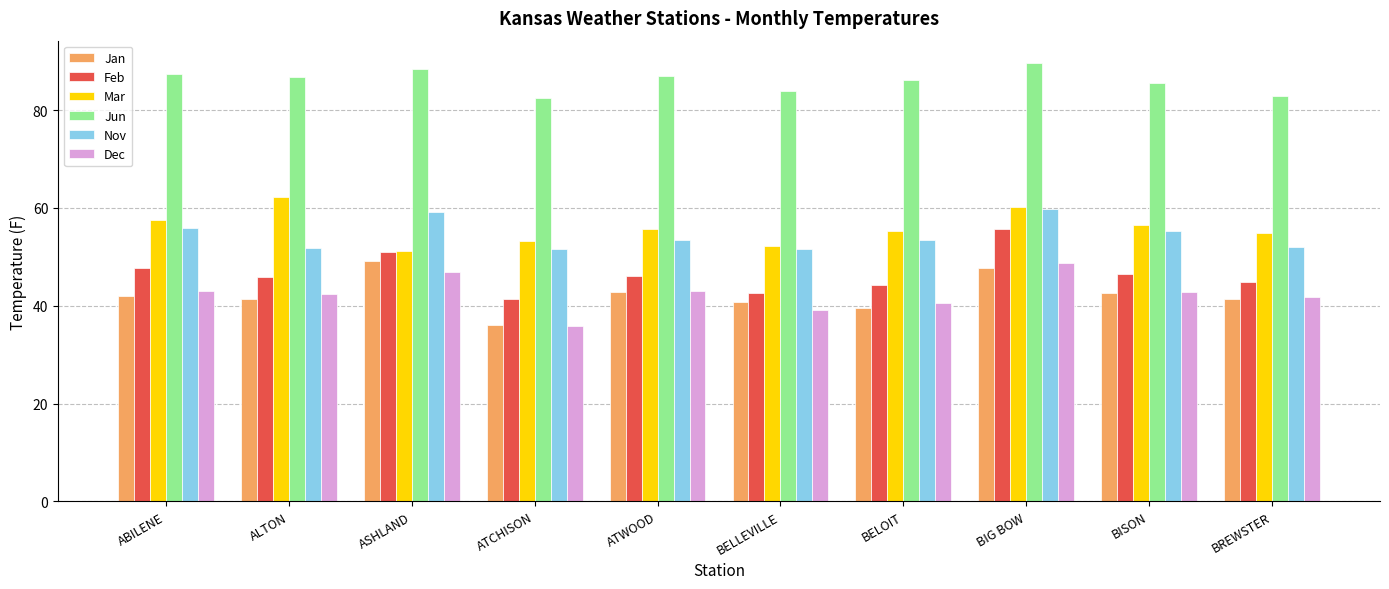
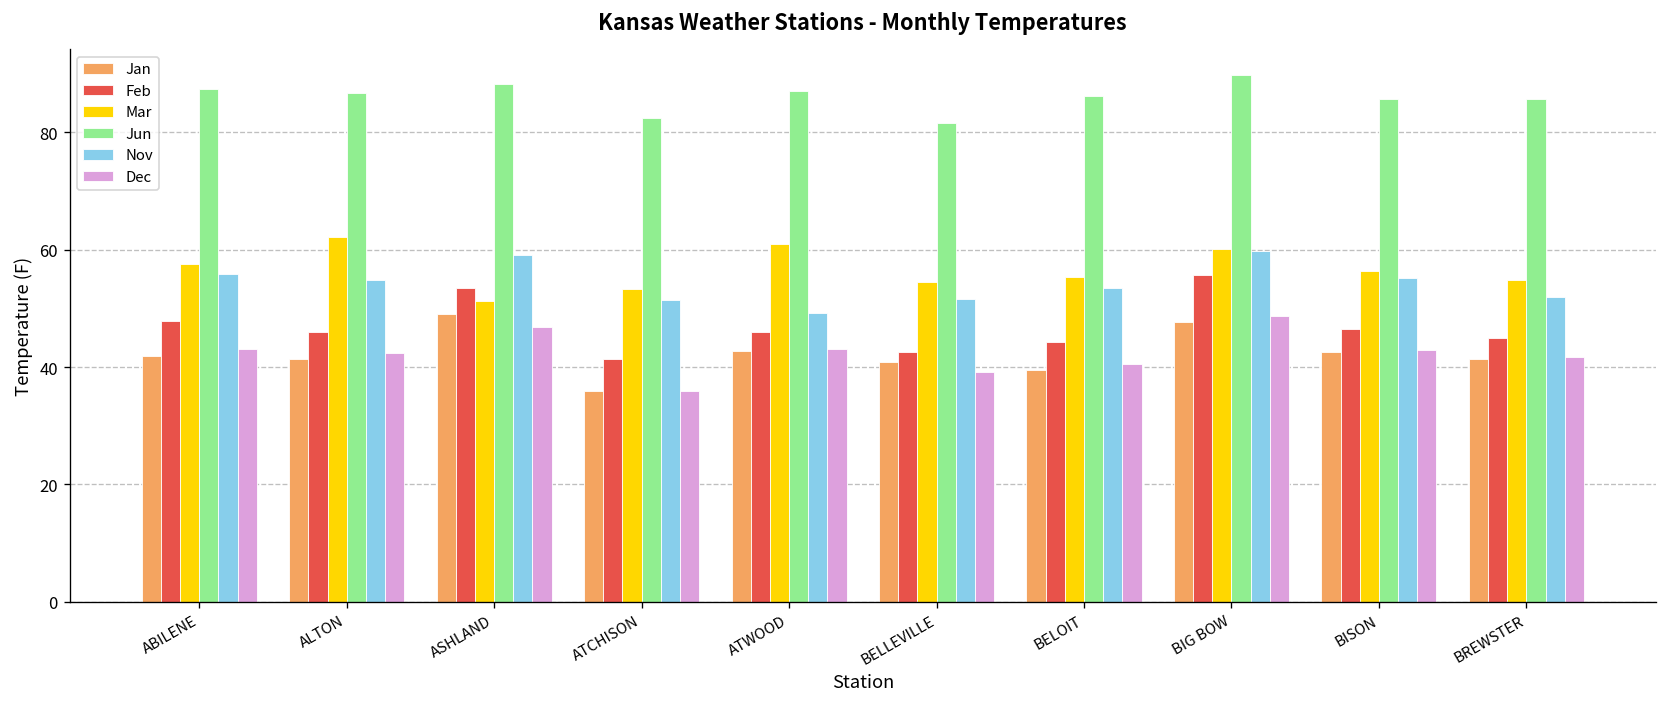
  {
    "Jan": {
      "ABILENE": 42,
      "ALTON": 41,
      "ASHLAND": 49,
      "ATCHISON": 36,
      "ATWOOD": 43,
      "BELLEVILLE": 41,
      "BELOIT": 40,
      "BIG BOW": 48,
      "BISON": 43,
      "BREWSTER": 41
    },
    "Feb": {
      "ABILENE": 48,
      "ALTON": 46,
-     "ASHLAND": 51,
+     "ASHLAND": 54,
      "ATCHISON": 41,
      "ATWOOD": 46,
      "BELLEVILLE": 43,
      "BELOIT": 44,
      "BIG BOW": 56,
      "BISON": 46,
      "BREWSTER": 45
    },
    "Mar": {
      "ABILENE": 58,
      "ALTON": 62,
      "ASHLAND": 51,
      "ATCHISON": 53,
-     "ATWOOD": 56,
-     "BELLEVILLE": 52,
+     "ATWOOD": 61,
+     "BELLEVILLE": 55,
      "BELOIT": 55,
      "BIG BOW": 60,
      "BISON": 56,
      "BREWSTER": 55
    },
    "Jun": {
      "ABILENE": 87,
      "ALTON": 87,
      "ASHLAND": 88,
      "ATCHISON": 82,
      "ATWOOD": 87,
-     "BELLEVILLE": 84,
+     "BELLEVILLE": 82,
      "BELOIT": 86,
      "BIG BOW": 90,
      "BISON": 86,
-     "BREWSTER": 83
+     "BREWSTER": 86
    },
    "Nov": {
      "ABILENE": 56,
-     "ALTON": 52,
+     "ALTON": 55,
      "ASHLAND": 59,
      "ATCHISON": 52,
-     "ATWOOD": 54,
+     "ATWOOD": 49,
      "BELLEVILLE": 52,
      "BELOIT": 53,
      "BIG BOW": 60,
      "BISON": 55,
      "BREWSTER": 52
    },
    "Dec": {
      "ABILENE": 43,
      "ALTON": 42,
      "ASHLAND": 47,
      "ATCHISON": 36,
      "ATWOOD": 43,
      "BELLEVILLE": 39,
      "BELOIT": 41,
      "BIG BOW": 49,
      "BISON": 43,
      "BREWSTER": 42
    }
  }
